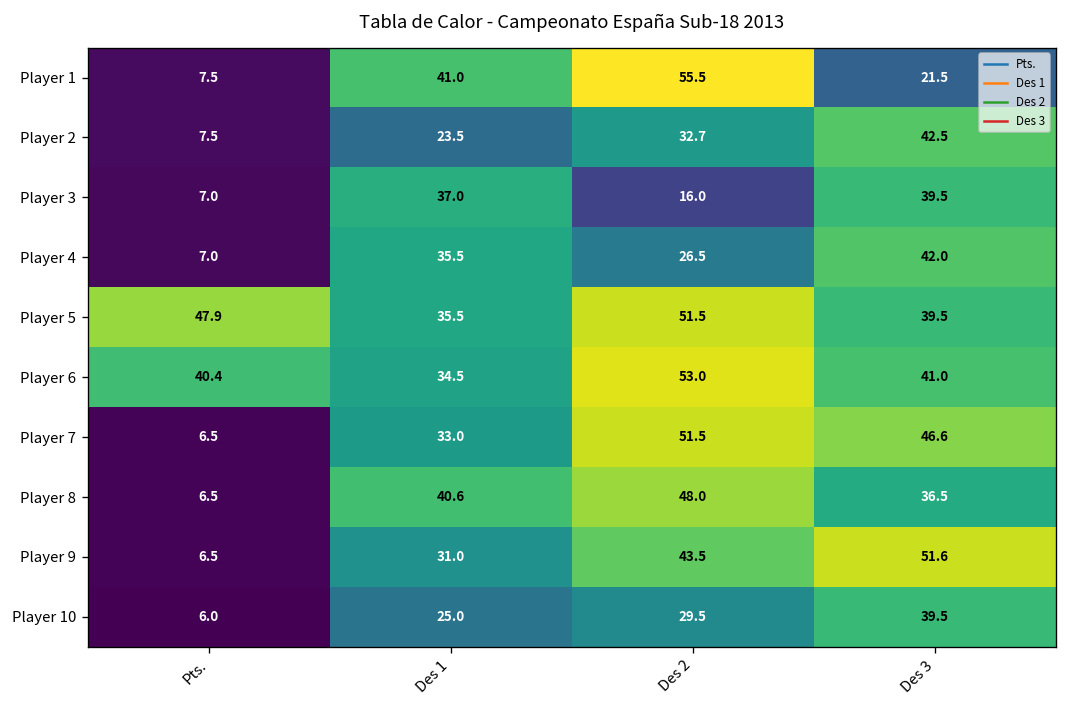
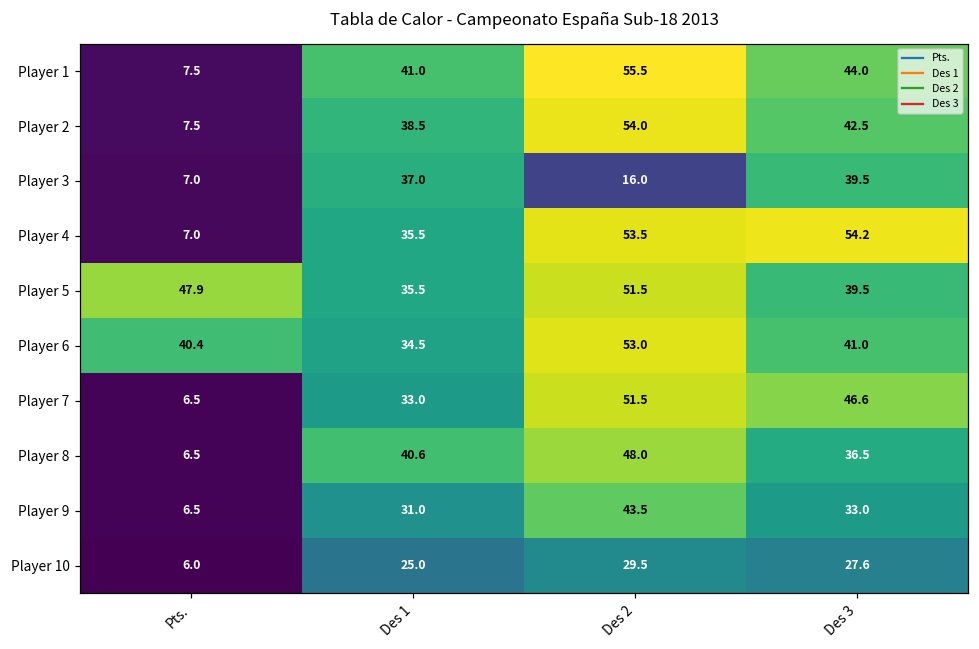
  {
    "Player 1": {
      "Pts.": 7.5,
      "Des 1": 41.0,
      "Des 2": 55.5,
-     "Des 3": 21.5
+     "Des 3": 44.0
    },
    "Player 2": {
      "Pts.": 7.5,
-     "Des 1": 23.5,
-     "Des 2": 32.7,
+     "Des 1": 38.5,
+     "Des 2": 54.0,
      "Des 3": 42.5
    },
    "Player 3": {
      "Pts.": 7.0,
      "Des 1": 37.0,
      "Des 2": 16.0,
      "Des 3": 39.5
    },
    "Player 4": {
      "Pts.": 7.0,
      "Des 1": 35.5,
-     "Des 2": 26.5,
-     "Des 3": 42.0
+     "Des 2": 53.5,
+     "Des 3": 54.2
    },
    "Player 5": {
      "Pts.": 47.9,
      "Des 1": 35.5,
      "Des 2": 51.5,
      "Des 3": 39.5
    },
    "Player 6": {
      "Pts.": 40.4,
      "Des 1": 34.5,
      "Des 2": 53.0,
      "Des 3": 41.0
    },
    "Player 7": {
      "Pts.": 6.5,
      "Des 1": 33.0,
      "Des 2": 51.5,
      "Des 3": 46.6
    },
    "Player 8": {
      "Pts.": 6.5,
      "Des 1": 40.6,
      "Des 2": 48.0,
      "Des 3": 36.5
    },
    "Player 9": {
      "Pts.": 6.5,
      "Des 1": 31.0,
      "Des 2": 43.5,
-     "Des 3": 51.6
+     "Des 3": 33.0
    },
    "Player 10": {
      "Pts.": 6.0,
      "Des 1": 25.0,
      "Des 2": 29.5,
-     "Des 3": 39.5
+     "Des 3": 27.6
    }
  }
